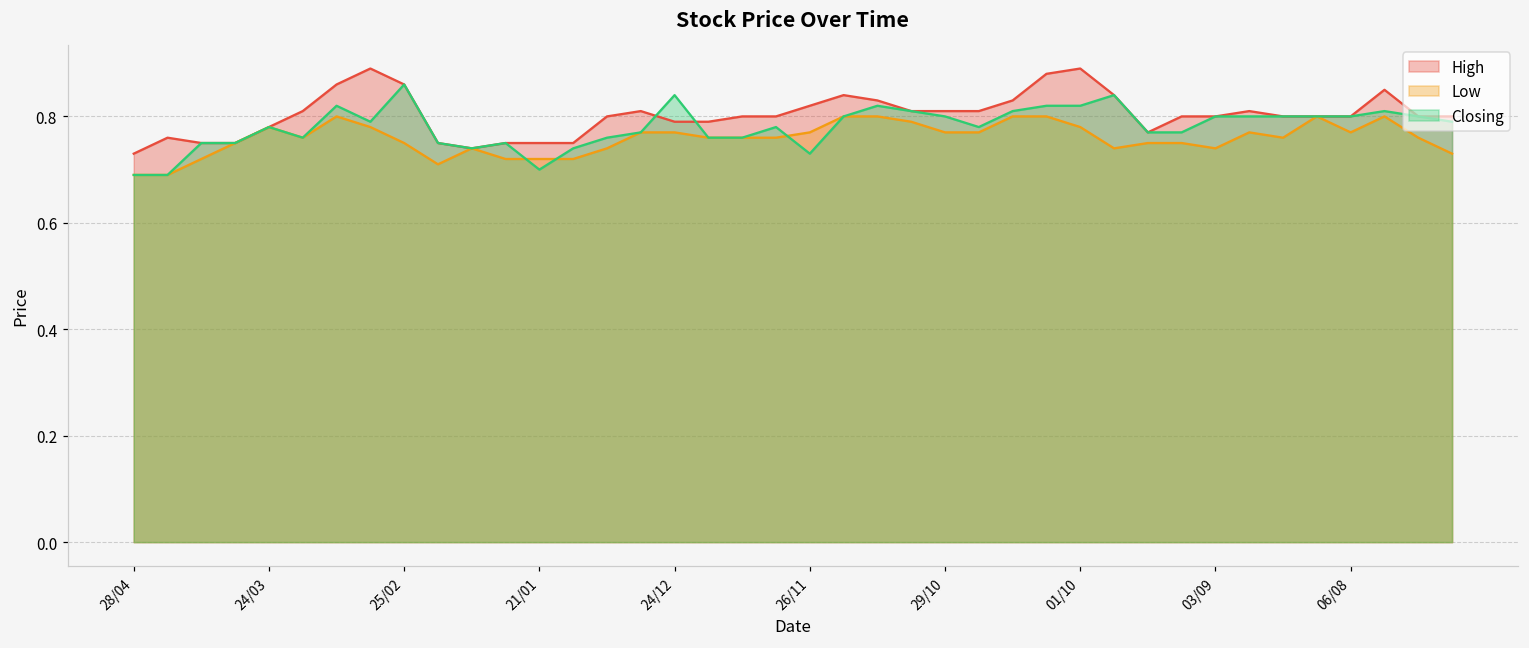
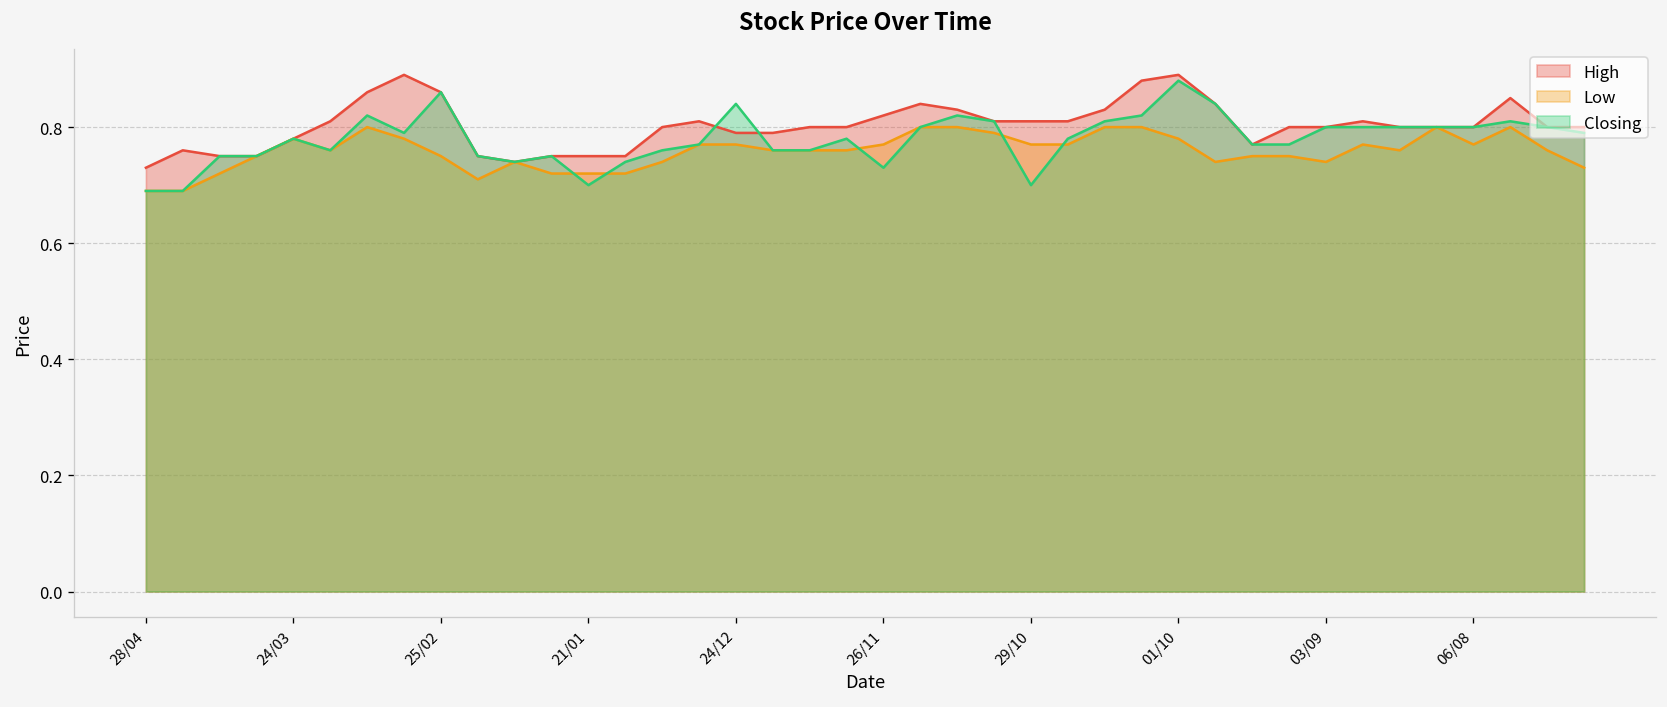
  {
    "Closing": {
      "21/01": 0.70,
      "24/12": 0.84,
      "26/11": 0.73,
-     "29/10": 0.8,
-     "01/10": 0.82
+     "29/10": 0.7,
+     "01/10": 0.88
    }
  }
